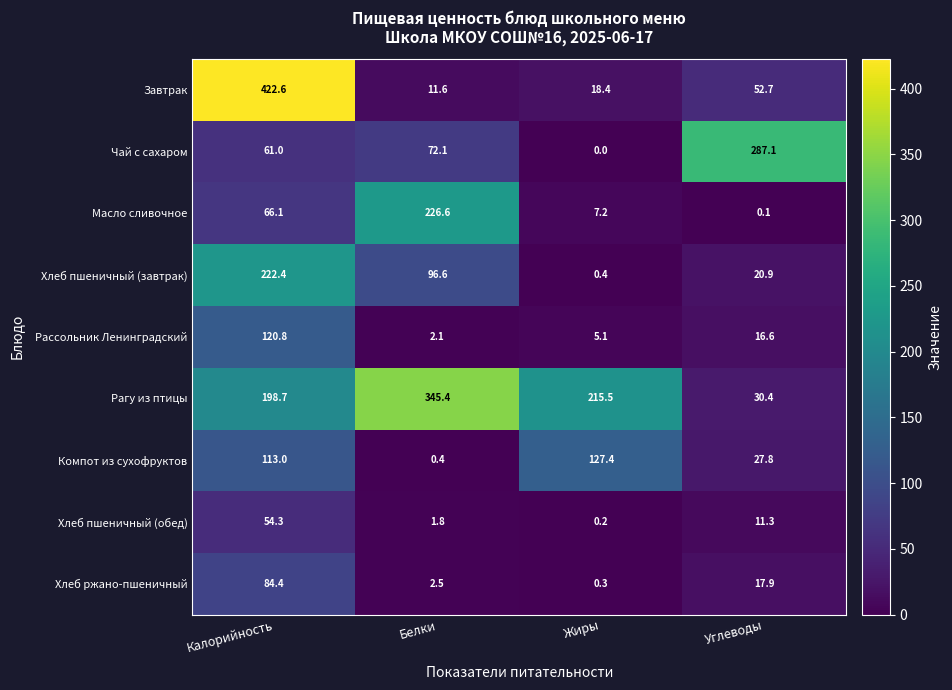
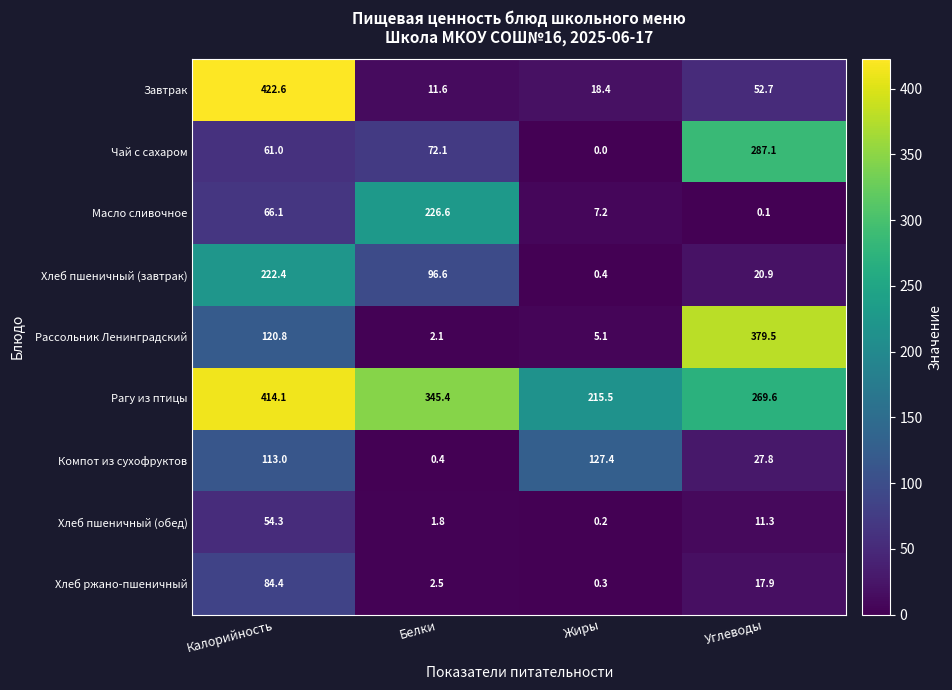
  {
    "Завтрак": {
      "Калорийность": 422.6,
      "Белки": 11.6,
      "Жиры": 18.4,
      "Углеводы": 52.7
    },
    "Чай с сахаром": {
      "Калорийность": 61.0,
      "Белки": 72.1,
      "Жиры": 0.0,
      "Углеводы": 287.1
    },
    "Масло сливочное": {
      "Калорийность": 66.1,
      "Белки": 226.6,
      "Жиры": 7.2,
      "Углеводы": 0.1
    },
    "Хлеб пшеничный (завтрак)": {
      "Калорийность": 222.4,
      "Белки": 96.6,
      "Жиры": 0.4,
      "Углеводы": 20.9
    },
    "Рассольник Ленинградский": {
      "Калорийность": 120.8,
      "Белки": 2.1,
      "Жиры": 5.1,
-     "Углеводы": 16.6
+     "Углеводы": 379.5
    },
    "Рагу из птицы": {
-     "Калорийность": 198.7,
+     "Калорийность": 414.1,
      "Белки": 345.4,
      "Жиры": 215.5,
-     "Углеводы": 30.4
+     "Углеводы": 269.6
    },
    "Компот из сухофруктов": {
      "Калорийность": 113.0,
      "Белки": 0.4,
      "Жиры": 127.4,
      "Углеводы": 27.8
    },
    "Хлеб пшеничный (обед)": {
      "Калорийность": 54.3,
      "Белки": 1.8,
      "Жиры": 0.2,
      "Углеводы": 11.3
    },
    "Хлеб ржано-пшеничный": {
      "Калорийность": 84.4,
      "Белки": 2.5,
      "Жиры": 0.3,
      "Углеводы": 17.9
    }
  }
